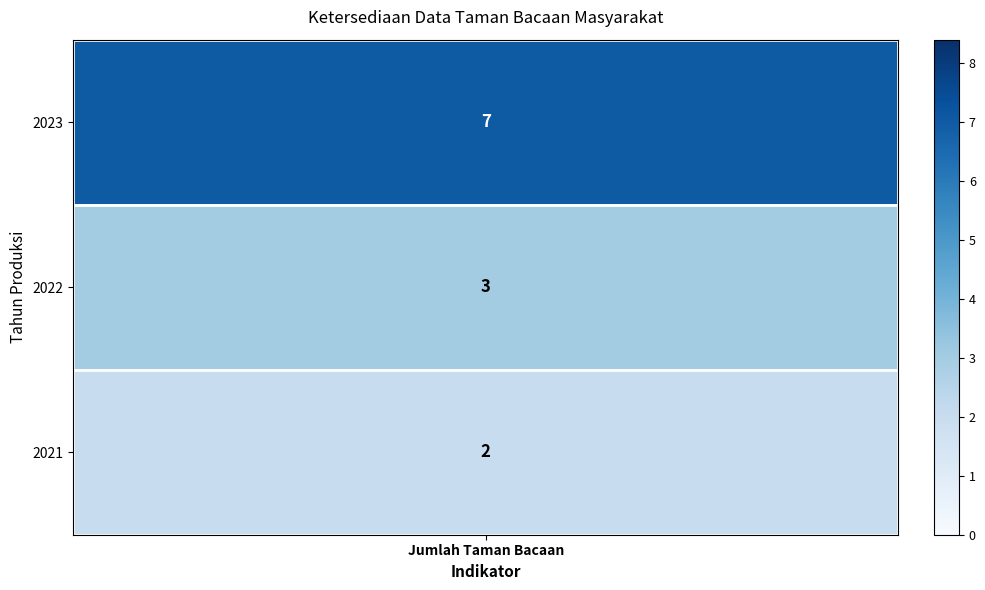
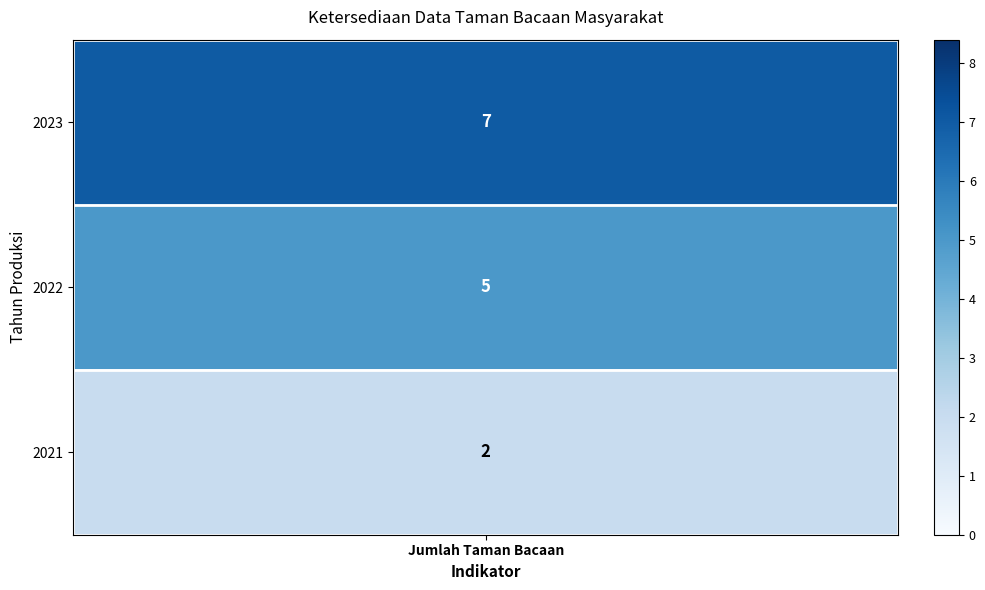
  {
    "2023": {
      "Jumlah Taman Bacaan": 7
    },
    "2022": {
-     "Jumlah Taman Bacaan": 3
+     "Jumlah Taman Bacaan": 5
    },
    "2021": {
      "Jumlah Taman Bacaan": 2
    }
  }
